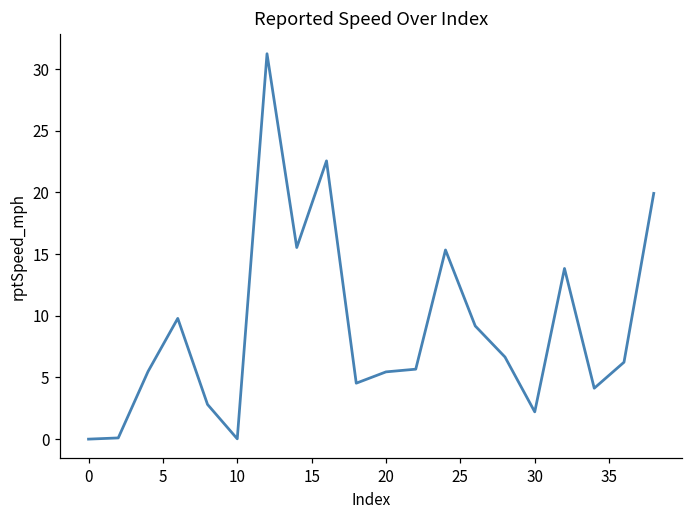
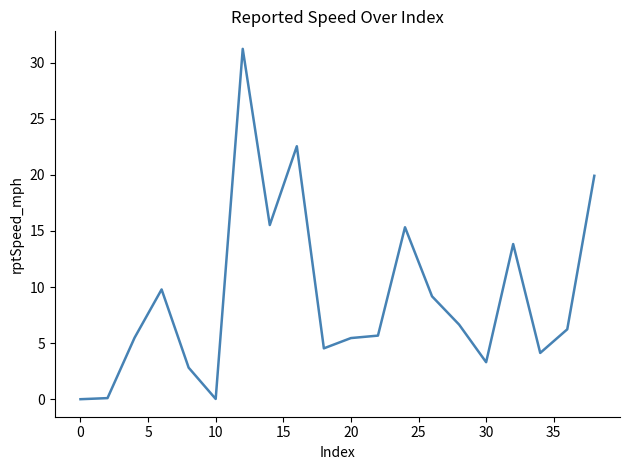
  {
    "0": 0.0,
    "10": 0.0,
    "20": 5.5,
-   "30": 2.2
+   "30": 3.3
  }
